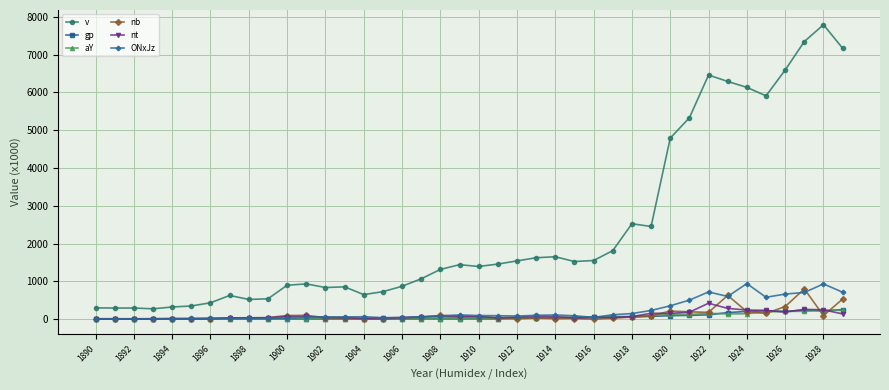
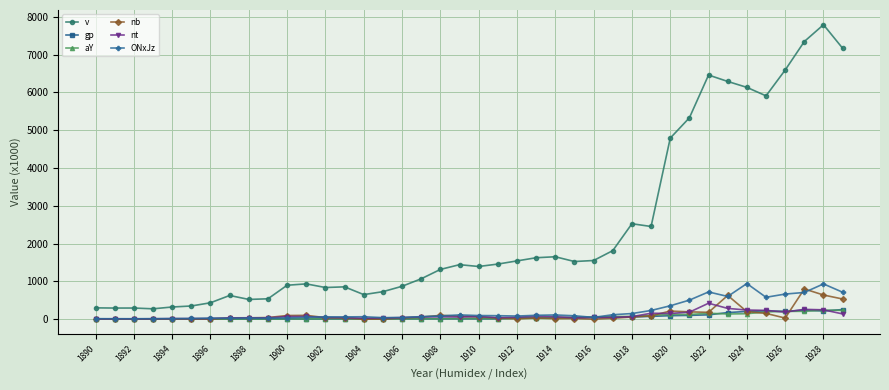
  {
    "nb": {
-     "1926": 300,
-     "1928": 100
+     "1926": 0,
+     "1928": 600
    },
    "nt": {
      "1922": 400
    }
  }
